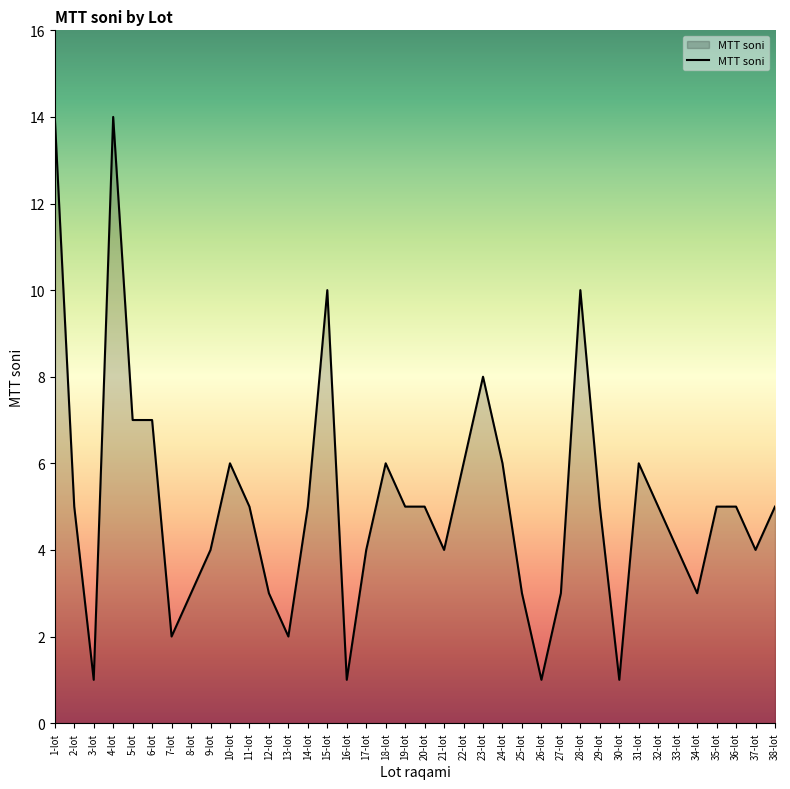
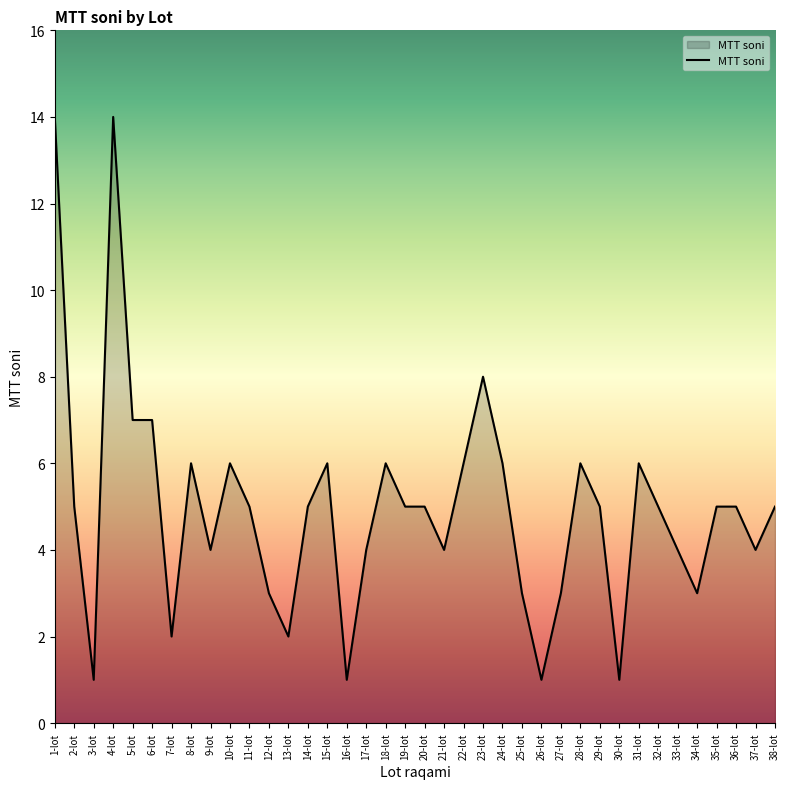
  {
    "1-lot": 14,
    "2-lot": 5,
    "3-lot": 1,
    "4-lot": 14,
    "5-lot": 7,
    "6-lot": 7,
    "7-lot": 2,
-   "8-lot": 3,
+   "8-lot": 6,
    "9-lot": 4,
    "10-lot": 6,
    "11-lot": 5,
    "12-lot": 3,
    "13-lot": 2,
    "14-lot": 5,
-   "15-lot": 10,
+   "15-lot": 6,
    "16-lot": 1,
    "17-lot": 4,
    "18-lot": 6,
    "19-lot": 5,
    "20-lot": 5,
    "21-lot": 4,
    "22-lot": 6,
    "23-lot": 8,
    "24-lot": 6,
    "25-lot": 3,
    "26-lot": 1,
    "27-lot": 3,
-   "28-lot": 10,
+   "28-lot": 6,
    "29-lot": 5,
    "30-lot": 1,
    "31-lot": 6,
    "32-lot": 5,
    "33-lot": 4,
    "34-lot": 3,
    "35-lot": 5,
    "36-lot": 5,
    "37-lot": 4,
    "38-lot": 5
  }
